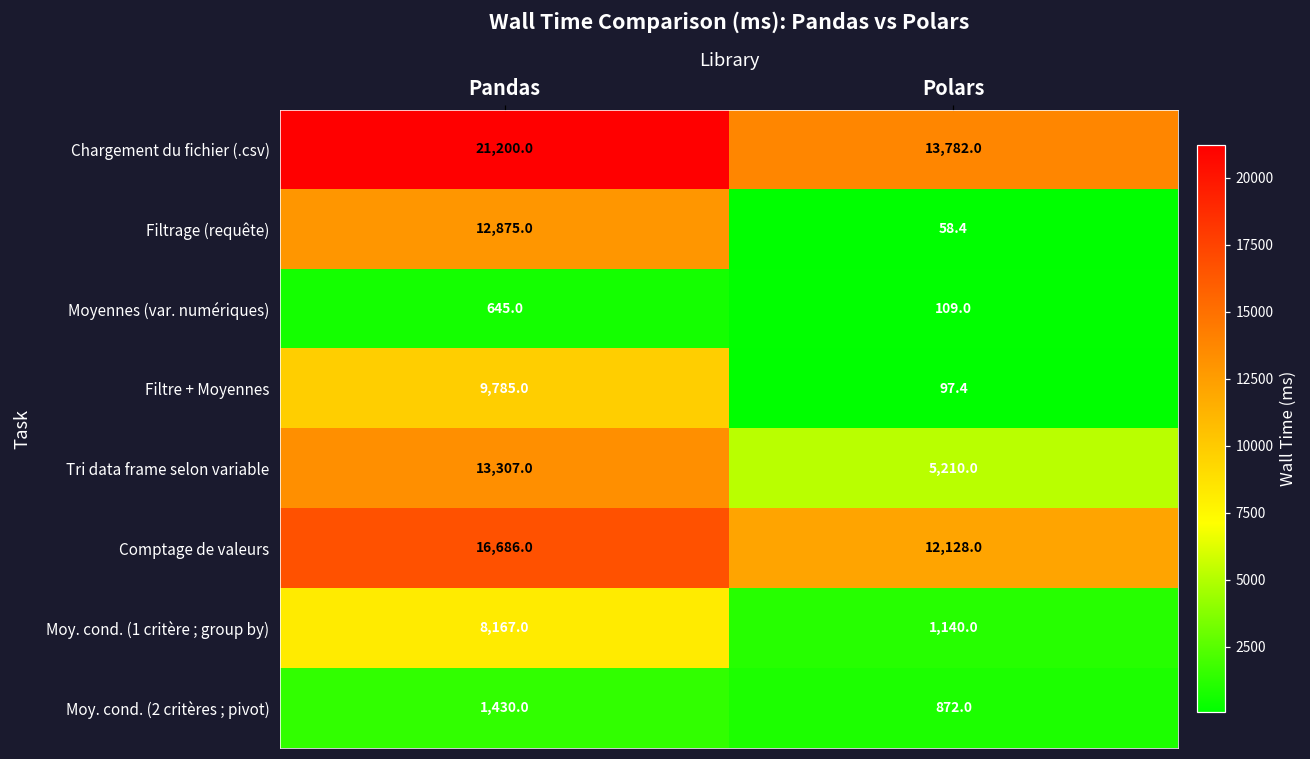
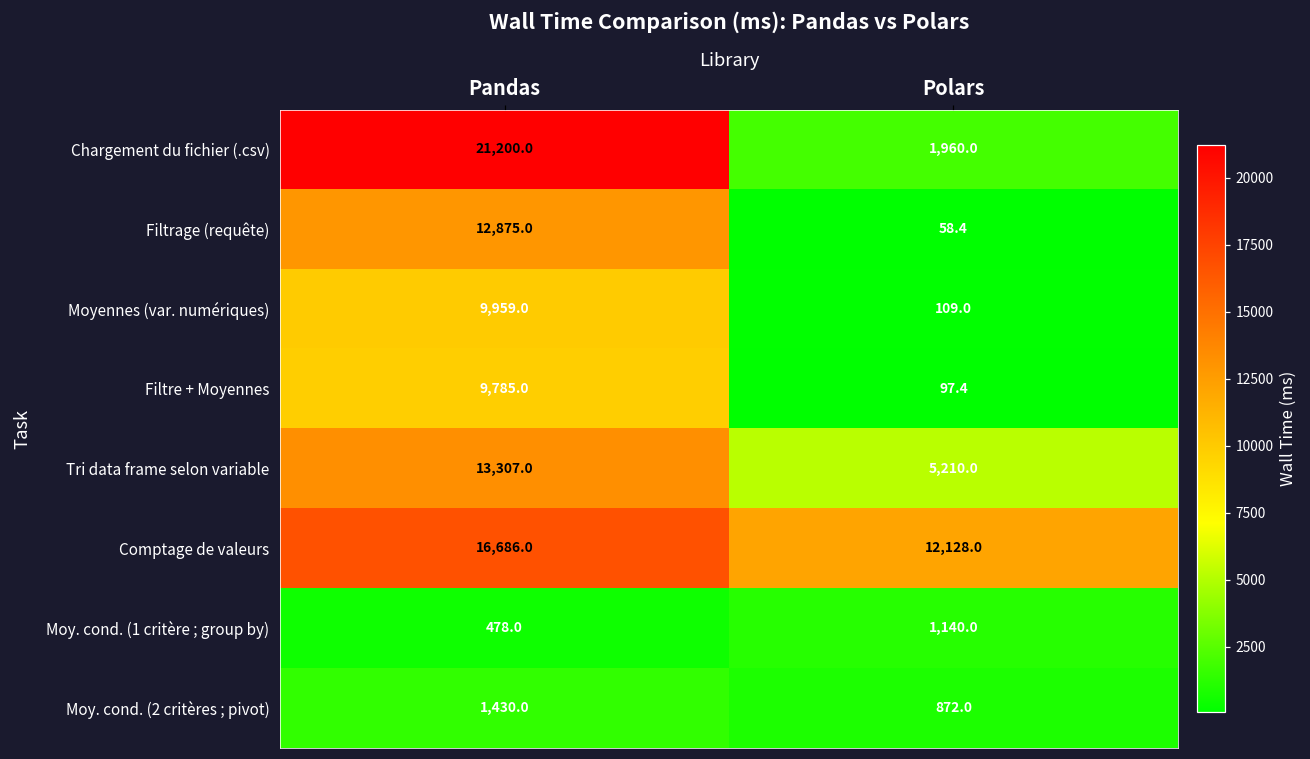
  {
    "Chargement du fichier (.csv)": {
      "Pandas": "21,200.0",
-     "Polars": "13,782.0"
+     "Polars": "1,960.0"
    },
    "Filtrage (requête)": {
      "Pandas": "12,875.0",
      "Polars": "58.4"
    },
    "Moyennes (var. numériques)": {
-     "Pandas": "645.0",
+     "Pandas": "9,959.0",
      "Polars": "109.0"
    },
    "Filtre + Moyennes": {
      "Pandas": "9,785.0",
      "Polars": "97.4"
    },
    "Tri data frame selon variable": {
      "Pandas": "13,307.0",
      "Polars": "5,210.0"
    },
    "Comptage de valeurs": {
      "Pandas": "16,686.0",
      "Polars": "12,128.0"
    },
    "Moy. cond. (1 critère ; group by)": {
-     "Pandas": "8,167.0",
+     "Pandas": "478.0",
      "Polars": "1,140.0"
    },
    "Moy. cond. (2 critères ; pivot)": {
      "Pandas": "1,430.0",
      "Polars": "872.0"
    }
  }
